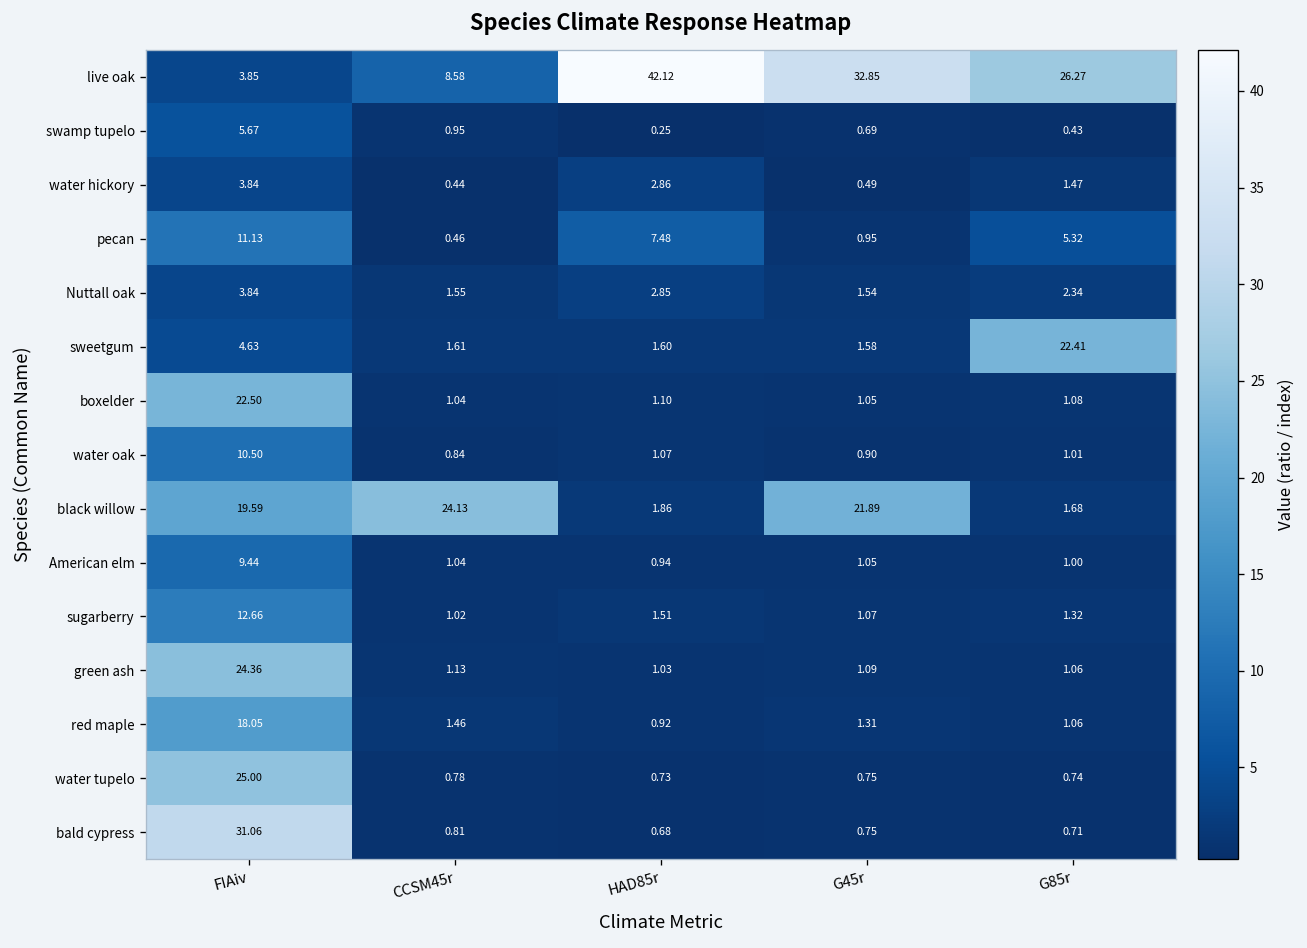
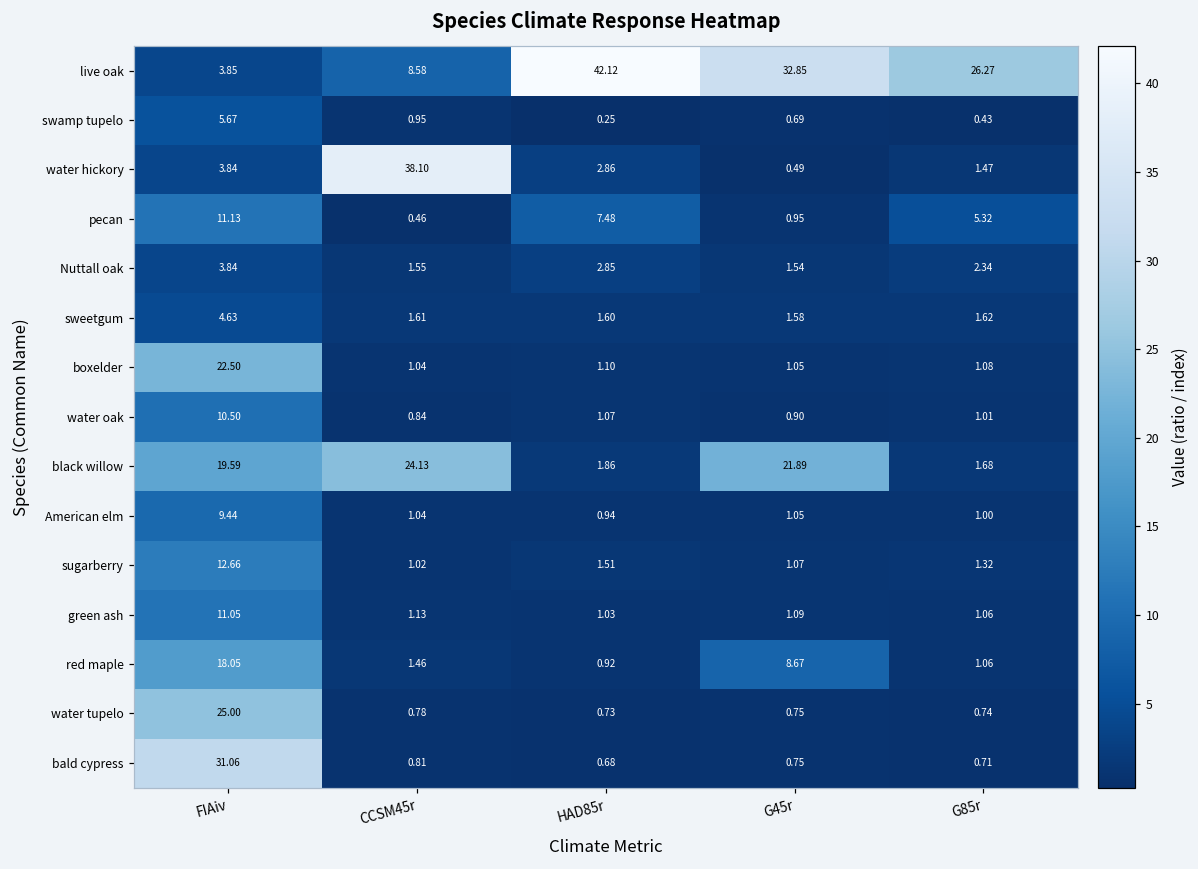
  {
    "live oak": {
      "FIAiv": 3.85,
      "CCSM45r": 8.58,
      "HAD85r": 42.12,
      "G45r": 32.85,
      "G85r": 26.27
    },
    "swamp tupelo": {
      "FIAiv": 5.67,
      "CCSM45r": 0.95,
      "HAD85r": 0.25,
      "G45r": 0.69,
      "G85r": 0.43
    },
    "water hickory": {
      "FIAiv": 3.84,
-     "CCSM45r": 0.44,
+     "CCSM45r": 38.10,
      "HAD85r": 2.86,
      "G45r": 0.49,
      "G85r": 1.47
    },
    "pecan": {
      "FIAiv": 11.13,
      "CCSM45r": 0.46,
      "HAD85r": 7.48,
      "G45r": 0.95,
      "G85r": 5.32
    },
    "Nuttall oak": {
      "FIAiv": 3.84,
      "CCSM45r": 1.55,
      "HAD85r": 2.85,
      "G45r": 1.54,
      "G85r": 2.34
    },
    "sweetgum": {
      "FIAiv": 4.63,
      "CCSM45r": 1.61,
      "HAD85r": 1.60,
      "G45r": 1.58,
-     "G85r": 22.41
+     "G85r": 1.62
    },
    "boxelder": {
      "FIAiv": 22.50,
      "CCSM45r": 1.04,
      "HAD85r": 1.10,
      "G45r": 1.05,
      "G85r": 1.08
    },
    "water oak": {
      "FIAiv": 10.50,
      "CCSM45r": 0.84,
      "HAD85r": 1.07,
      "G45r": 0.90,
      "G85r": 1.01
    },
    "black willow": {
      "FIAiv": 19.59,
      "CCSM45r": 24.13,
      "HAD85r": 1.86,
      "G45r": 21.89,
      "G85r": 1.68
    },
    "American elm": {
      "FIAiv": 9.44,
      "CCSM45r": 1.04,
      "HAD85r": 0.94,
      "G45r": 1.05,
      "G85r": 1.00
    },
    "sugarberry": {
      "FIAiv": 12.66,
      "CCSM45r": 1.02,
      "HAD85r": 1.51,
      "G45r": 1.07,
      "G85r": 1.32
    },
    "green ash": {
-     "FIAiv": 24.36,
+     "FIAiv": 11.05,
      "CCSM45r": 1.13,
      "HAD85r": 1.03,
      "G45r": 1.09,
      "G85r": 1.06
    },
    "red maple": {
      "FIAiv": 18.05,
      "CCSM45r": 1.46,
      "HAD85r": 0.92,
-     "G45r": 1.31,
+     "G45r": 8.67,
      "G85r": 1.06
    },
    "water tupelo": {
      "FIAiv": 25.00,
      "CCSM45r": 0.78,
      "HAD85r": 0.73,
      "G45r": 0.75,
      "G85r": 0.74
    },
    "bald cypress": {
      "FIAiv": 31.06,
      "CCSM45r": 0.81,
      "HAD85r": 0.68,
      "G45r": 0.75,
      "G85r": 0.71
    }
  }
